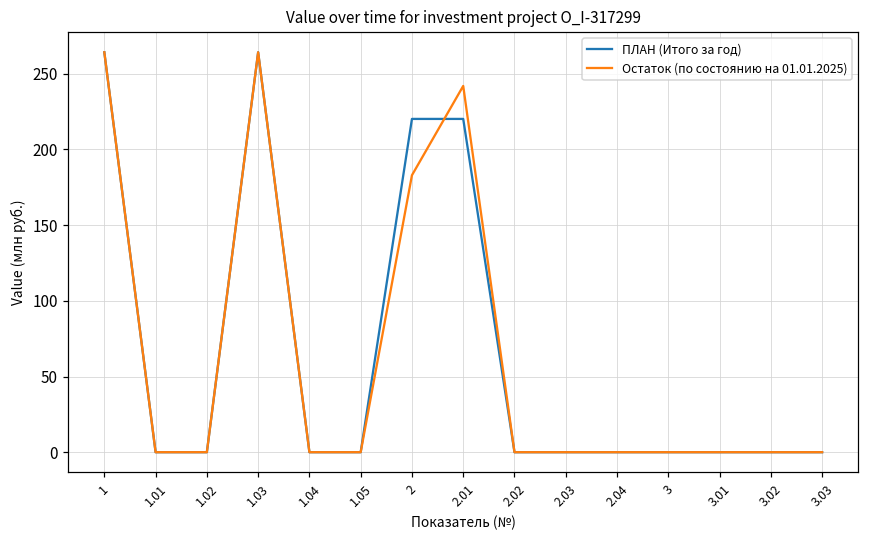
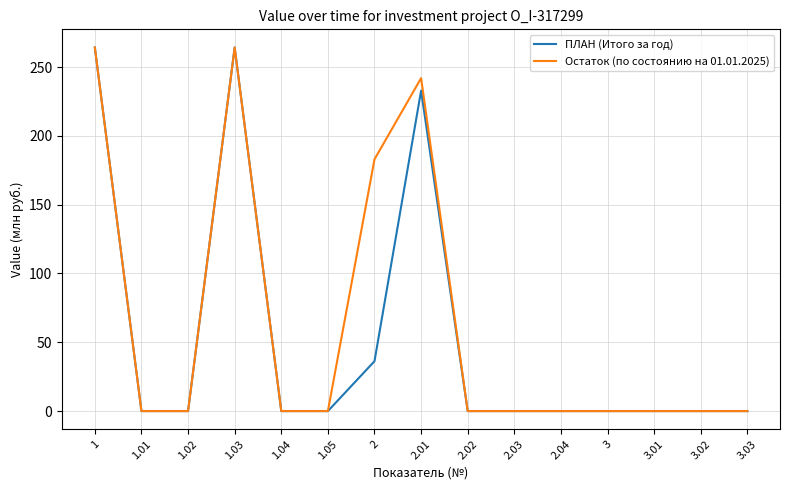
  {
    "ПЛАН (Итого за год)": {
-     "2": 220,
-     "2.01": 220
+     "2": 36,
+     "2.01": 233
    },
    "Остаток (по состоянию на 01.01.2025)": {
      "2": 183,
      "2.01": 242
    }
  }
